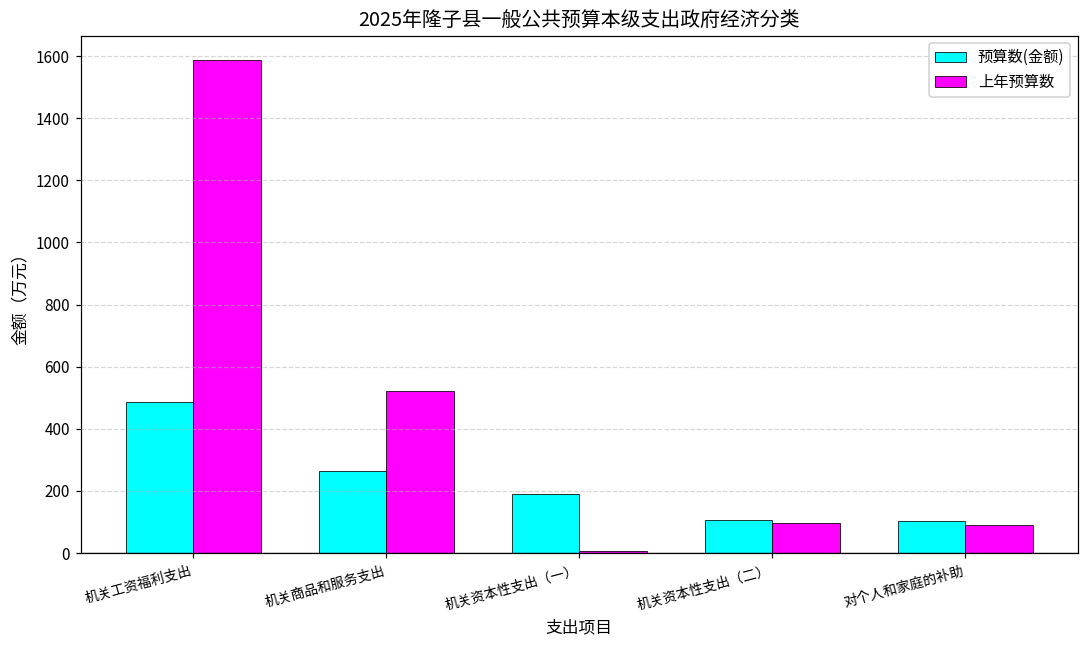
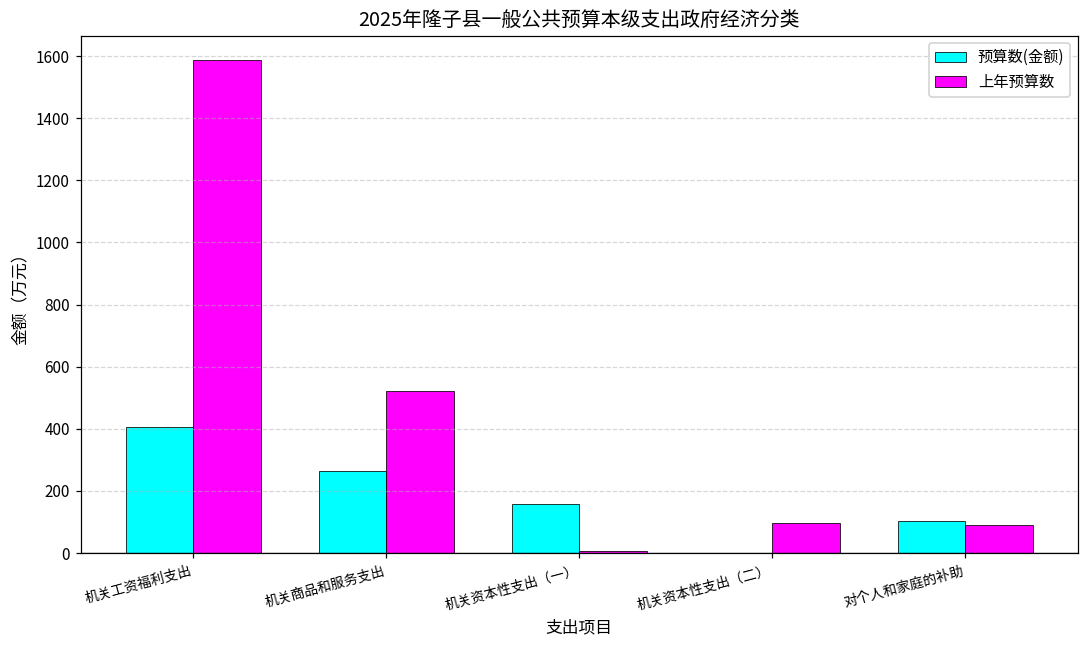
  {
    "预算数(金额)": {
-     "机关工资福利支出": 490,
+     "机关工资福利支出": 410,
      "机关商品和服务支出": 260,
-     "机关资本性支出（一）": 190,
-     "机关资本性支出（二）": 110,
+     "机关资本性支出（一）": 160,
+     "机关资本性支出（二）": 0,
      "对个人和家庭的补助": 100
    },
    "上年预算数": {
      "机关工资福利支出": 1590,
      "机关商品和服务支出": 520,
      "机关资本性支出（二）": 100,
      "对个人和家庭的补助": 90
    }
  }
